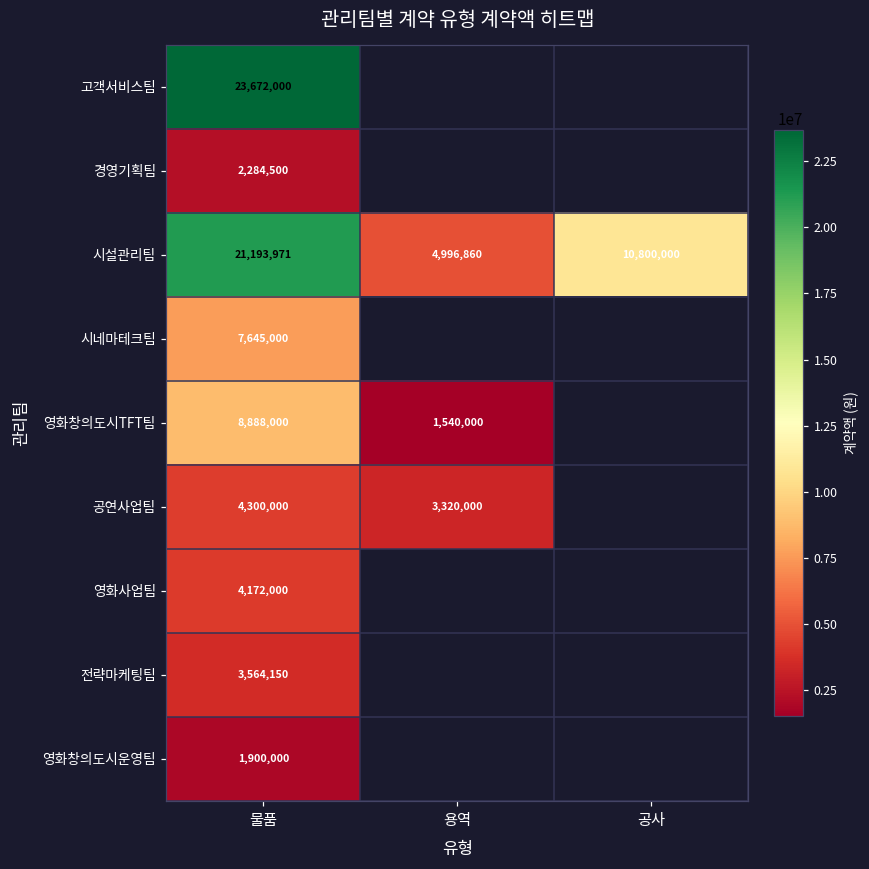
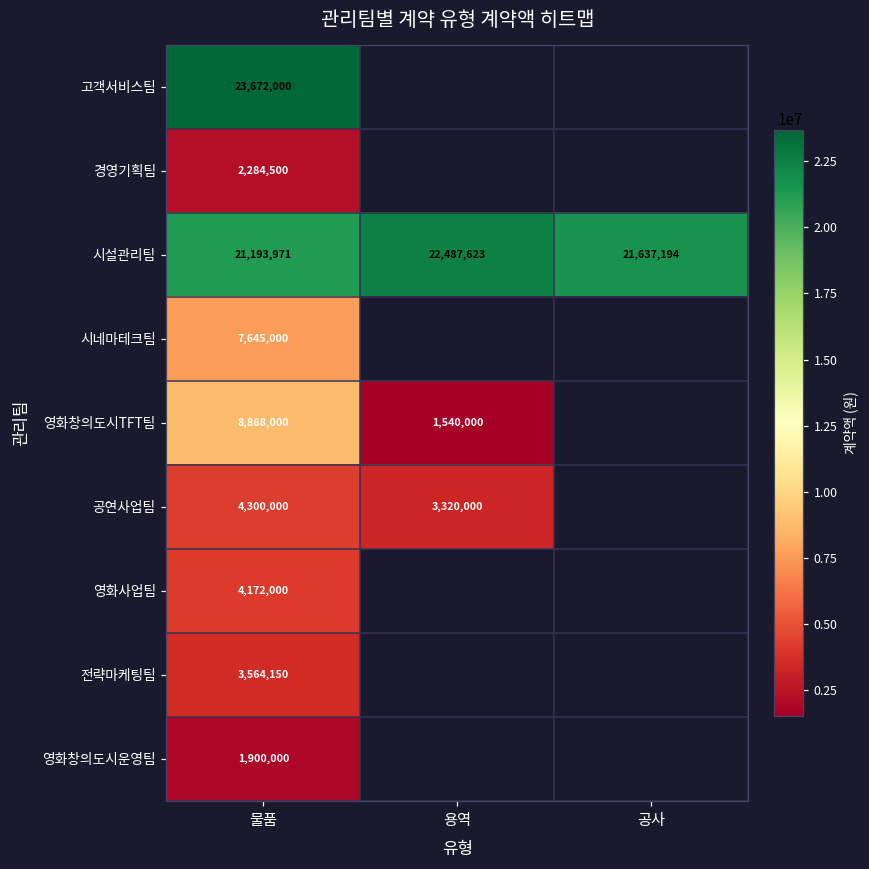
  {
    "고객서비스팀": {
      "물품": "23,672,000"
    },
    "경영기획팀": {
      "물품": "2,284,500"
    },
    "시설관리팀": {
      "물품": "21,193,971",
-     "용역": "4,996,860",
-     "공사": "10,800,000"
+     "용역": "22,487,623",
+     "공사": "21,637,194"
    },
    "시네마테크팀": {
      "물품": "7,645,000"
    },
    "영화창의도시TFT팀": {
      "물품": "8,888,000",
      "용역": "1,540,000"
    },
    "공연사업팀": {
      "물품": "4,300,000",
      "용역": "3,320,000"
    },
    "영화사업팀": {
      "물품": "4,172,000"
    },
    "전략마케팅팀": {
      "물품": "3,564,150"
    },
    "영화창의도시운영팀": {
      "물품": "1,900,000"
    }
  }
